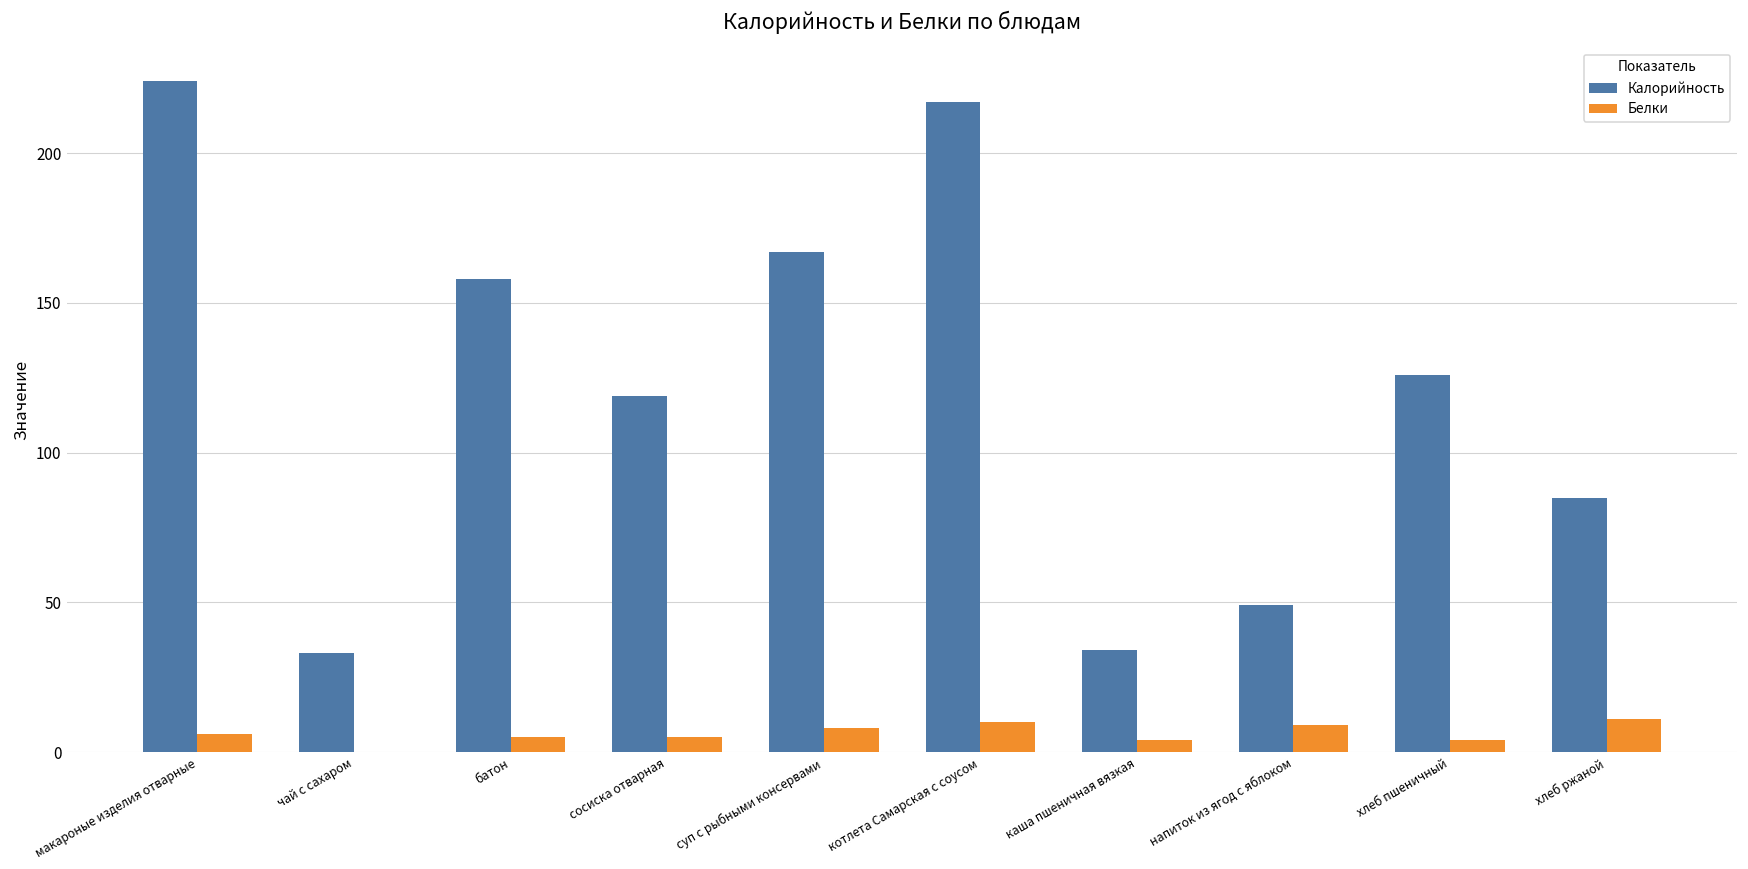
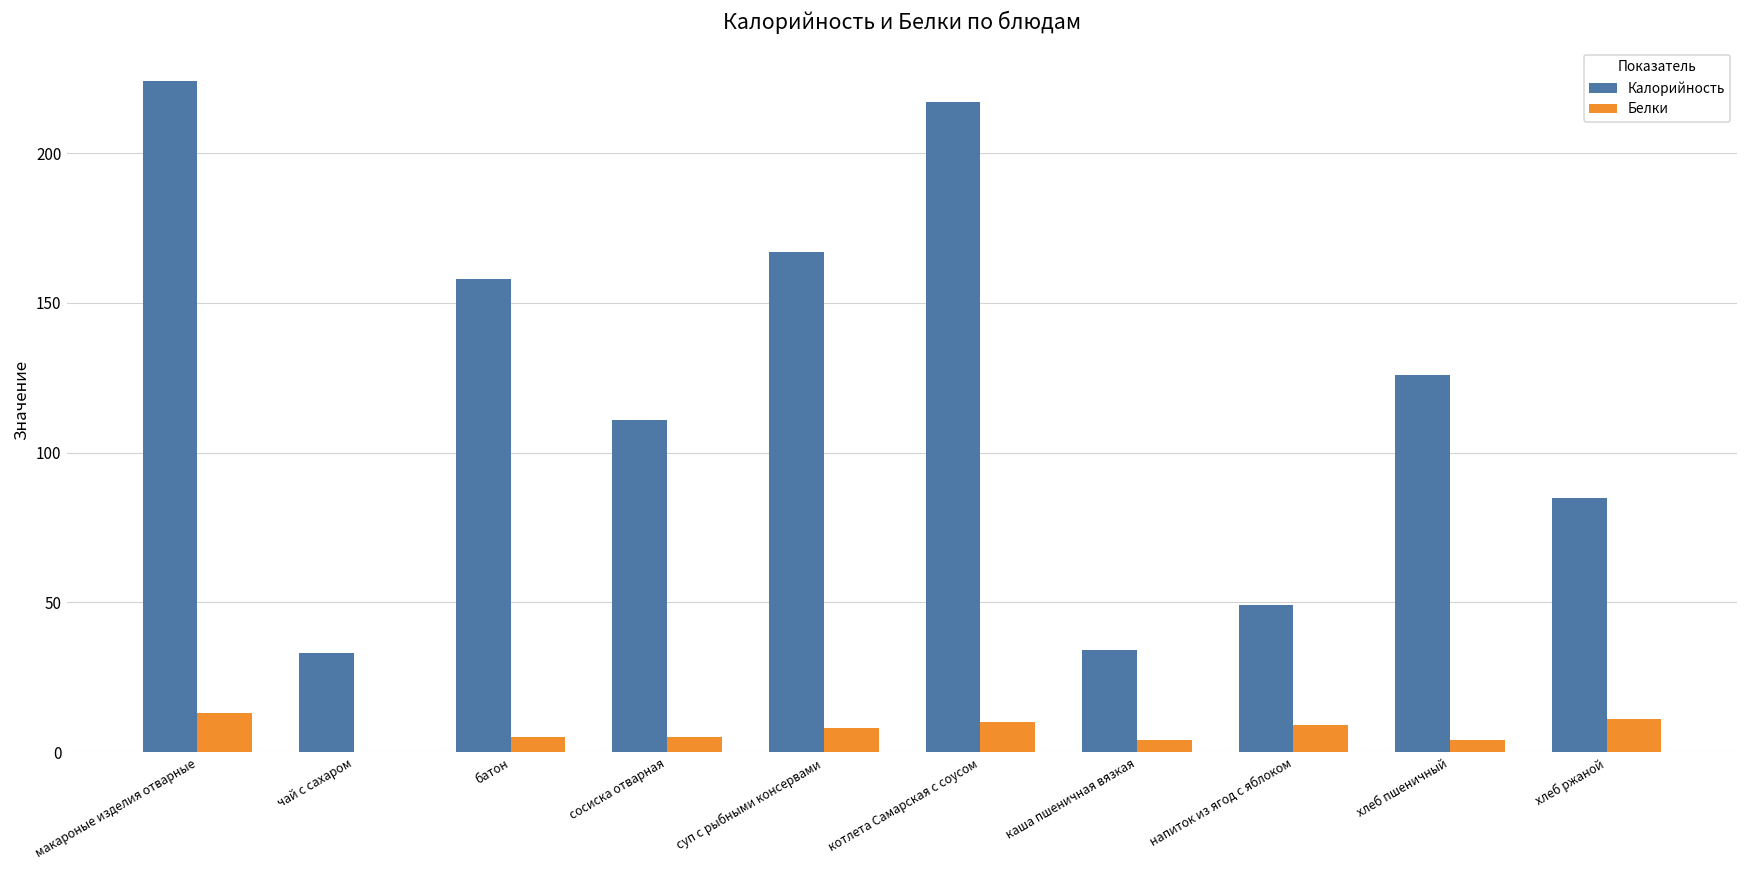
  {
    "Калорийность": {
      "макароные изделия отварные": 224,
      "чай с сахаром": 33,
      "батон": 158,
-     "сосиска отварная": 119,
+     "сосиска отварная": 111,
      "суп с рыбными консервами": 167,
      "котлета Самарская с соусом": 217,
      "каша пшеничная вязкая": 34,
      "напиток из ягод с яблоком": 49,
      "хлеб пшеничный": 126,
      "хлеб ржаной": 85
    },
    "Белки": {
-     "макароные изделия отварные": 6,
+     "макароные изделия отварные": 13,
      "чай с сахаром": 0,
      "батон": 5,
      "сосиска отварная": 5,
      "суп с рыбными консервами": 8,
      "котлета Самарская с соусом": 10,
      "каша пшеничная вязкая": 4,
      "напиток из ягод с яблоком": 9,
      "хлеб пшеничный": 4,
      "хлеб ржаной": 11
    }
  }
